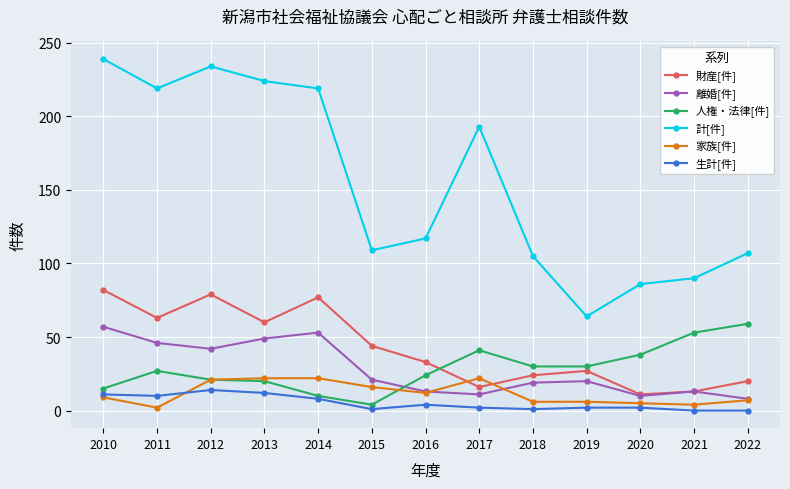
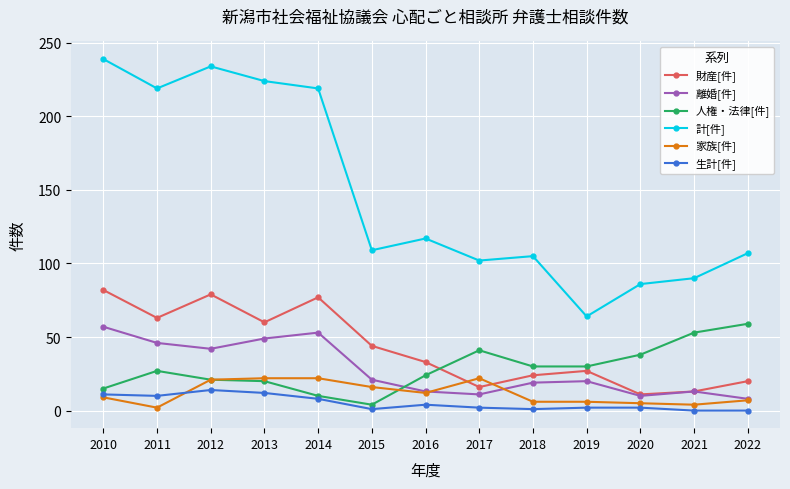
  {
    "財産[件]": {
      "2010": 82,
      "2011": 63,
      "2012": 79,
      "2013": 60,
      "2014": 77,
      "2015": 44,
      "2016": 33,
      "2017": 16,
      "2018": 24,
      "2019": 27,
      "2022": 20
    },
    "離婚[件]": {
      "2010": 57,
      "2011": 46,
      "2012": 42,
      "2013": 49,
      "2014": 53,
      "2015": 21,
      "2017": 11,
      "2018": 19,
      "2019": 20
    },
    "人権・法律[件]": {
      "2010": 15,
      "2011": 27,
      "2013": 20,
      "2014": 10,
      "2015": 4,
      "2016": 24,
      "2017": 41,
      "2018": 30,
      "2019": 30,
      "2020": 38,
      "2021": 53,
      "2022": 59
    },
    "計[件]": {
      "2010": 239,
      "2011": 219,
      "2012": 234,
      "2013": 224,
      "2014": 219,
      "2015": 109,
      "2016": 117,
-     "2017": 193,
+     "2017": 102,
      "2018": 105,
      "2019": 64,
      "2020": 86,
      "2021": 90,
      "2022": 107
    },
    "家族[件]": {
      "2010": 9,
      "2011": 2,
      "2013": 22,
      "2014": 22,
      "2015": 16,
      "2017": 22,
      "2018": 6,
      "2019": 6,
      "2020": 5,
      "2021": 4
    },
    "生計[件]": {
      "2010": 11,
      "2011": 10,
      "2012": 14,
      "2013": 12,
      "2014": 8,
      "2015": 1,
      "2016": 4,
      "2017": 2,
      "2018": 1,
      "2019": 2,
      "2020": 2,
      "2021": 0,
      "2022": 0
    }
  }
